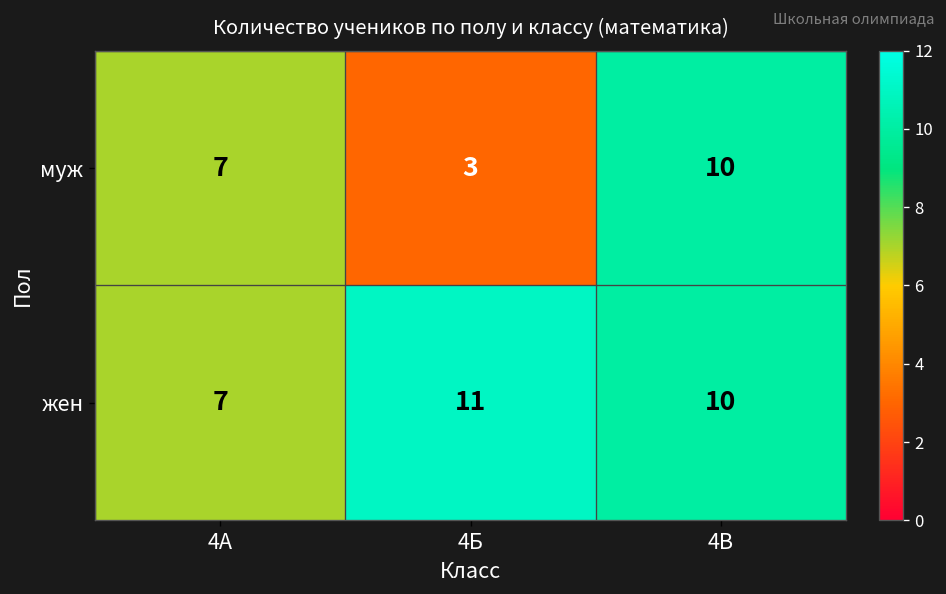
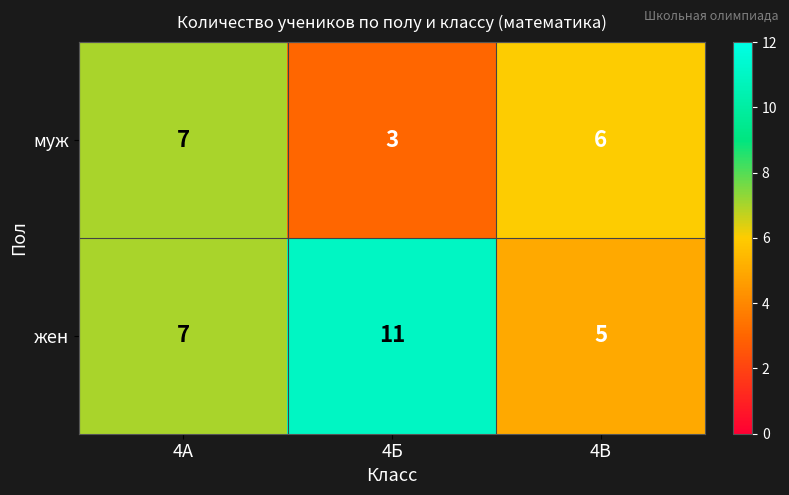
  {
    "муж": {
      "4А": 7,
      "4Б": 3,
-     "4В": 10
+     "4В": 6
    },
    "жен": {
      "4А": 7,
      "4Б": 11,
-     "4В": 10
+     "4В": 5
    }
  }
